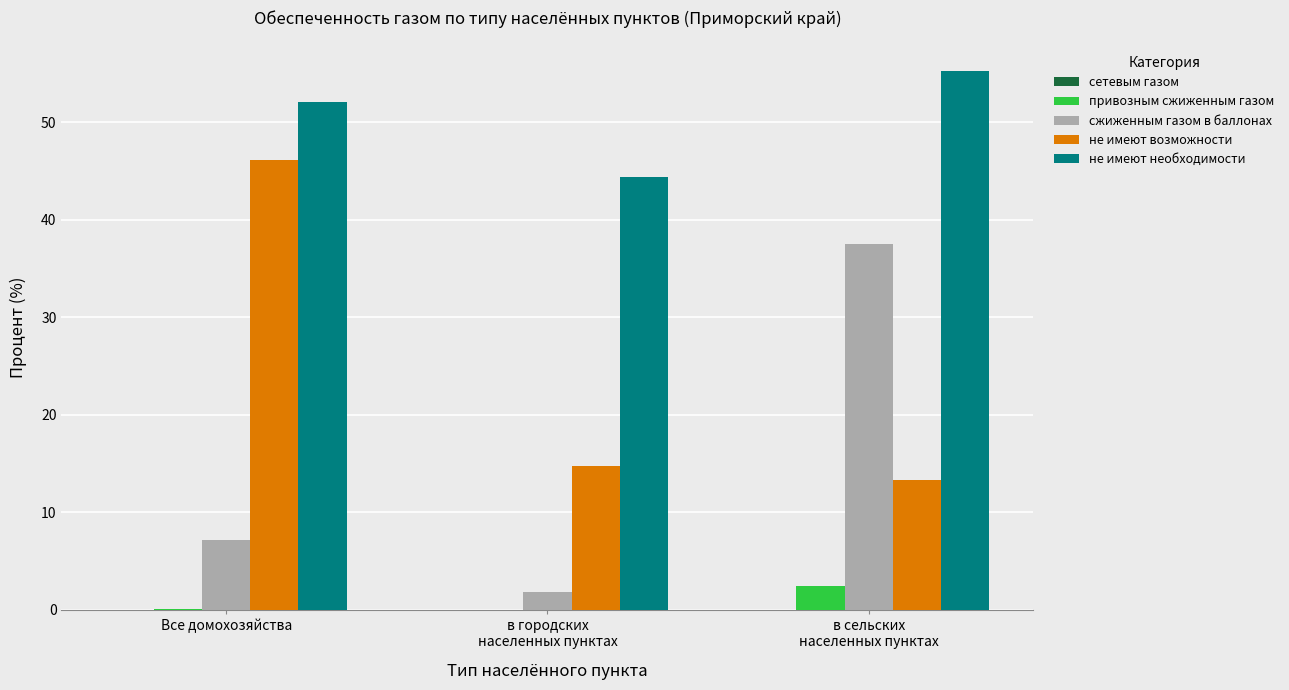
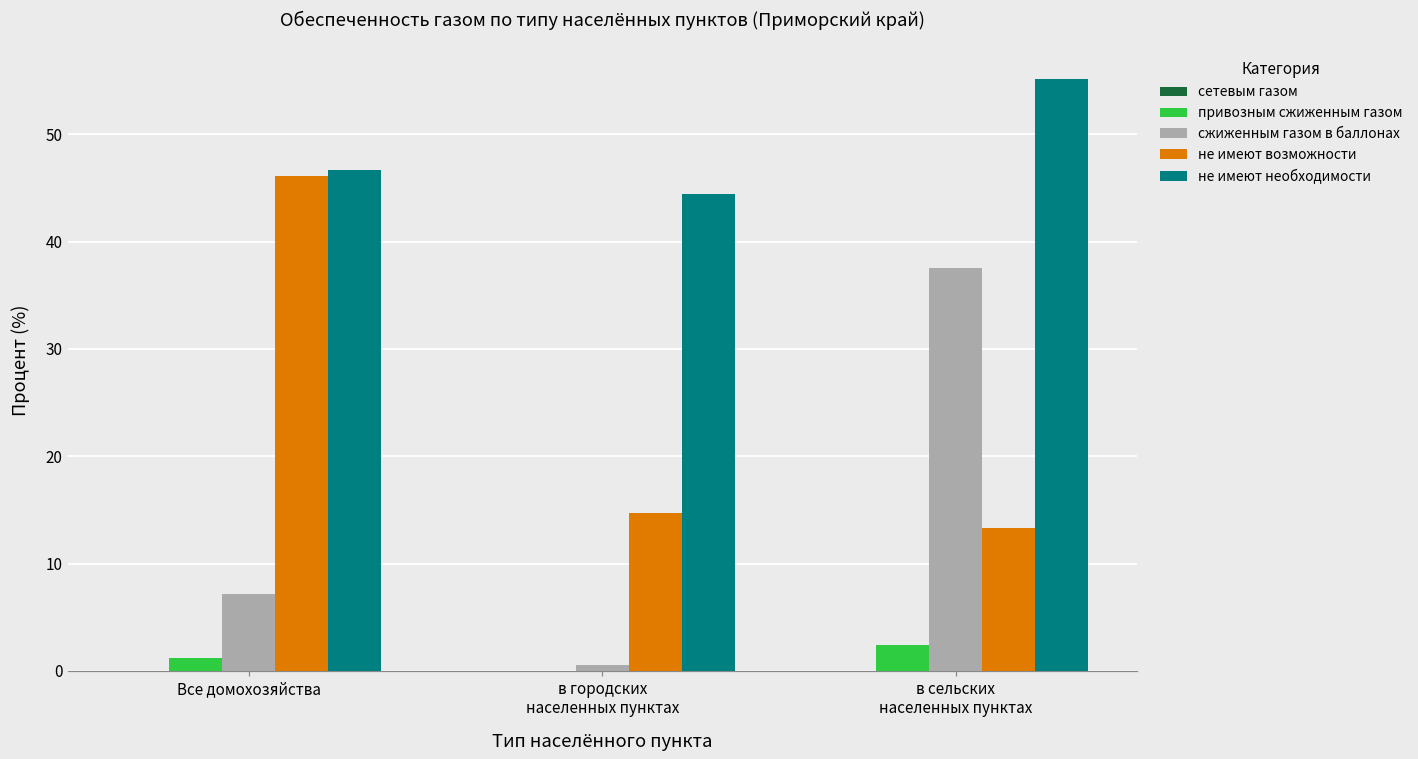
  {
    "сетевым газом": {
      "Все домохозяйства": 0,
      "в городских населенных пунктах": 0,
      "в сельских населенных пунктах": 0
    },
    "привозным сжиженным газом": {
-     "Все домохозяйства": 0,
+     "Все домохозяйства": 1,
      "в городских населенных пунктах": 0,
      "в сельских населенных пунктах": 2
    },
    "сжиженным газом в баллонах": {
      "Все домохозяйства": 7,
-     "в городских населенных пунктах": 2,
+     "в городских населенных пунктах": 1,
      "в сельских населенных пунктах": 38
    },
    "не имеют возможности": {
      "Все домохозяйства": 46,
      "в городских населенных пунктах": 15,
      "в сельских населенных пунктах": 13
    },
    "не имеют необходимости": {
-     "Все домохозяйства": 52,
+     "Все домохозяйства": 47,
      "в городских населенных пунктах": 44,
      "в сельских населенных пунктах": 55
    }
  }
